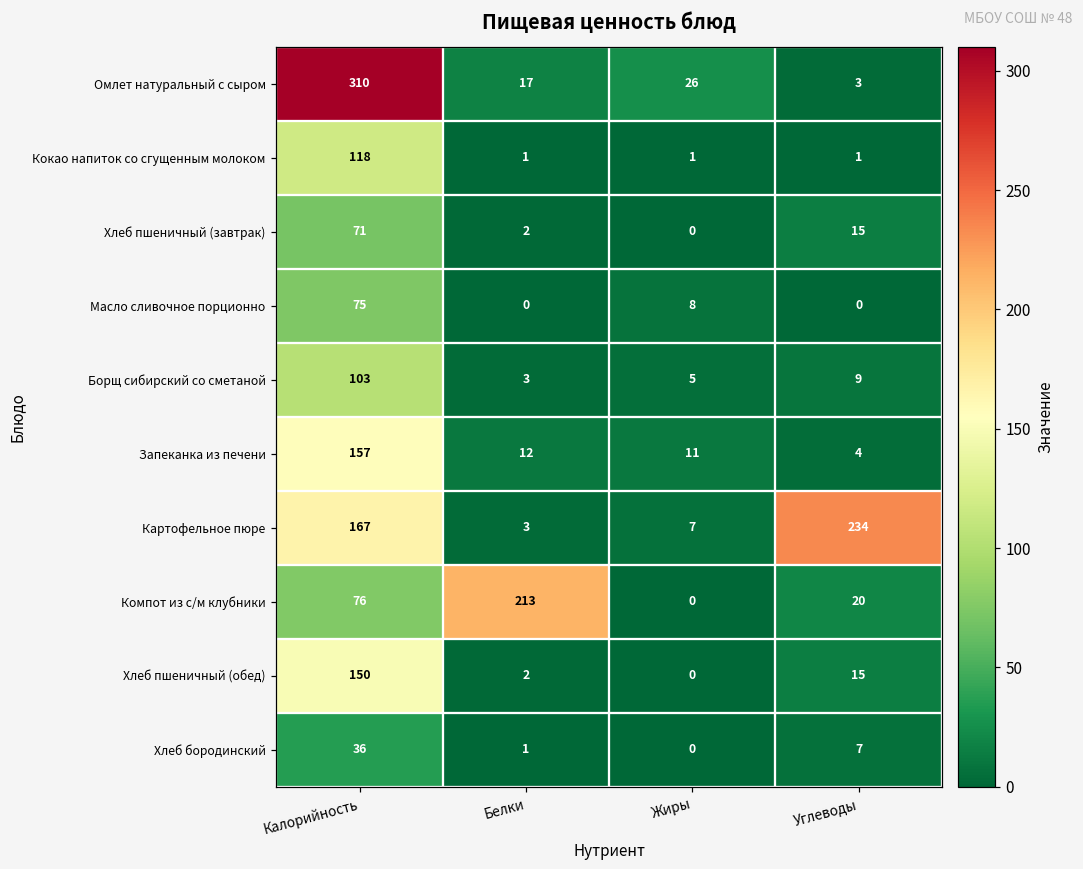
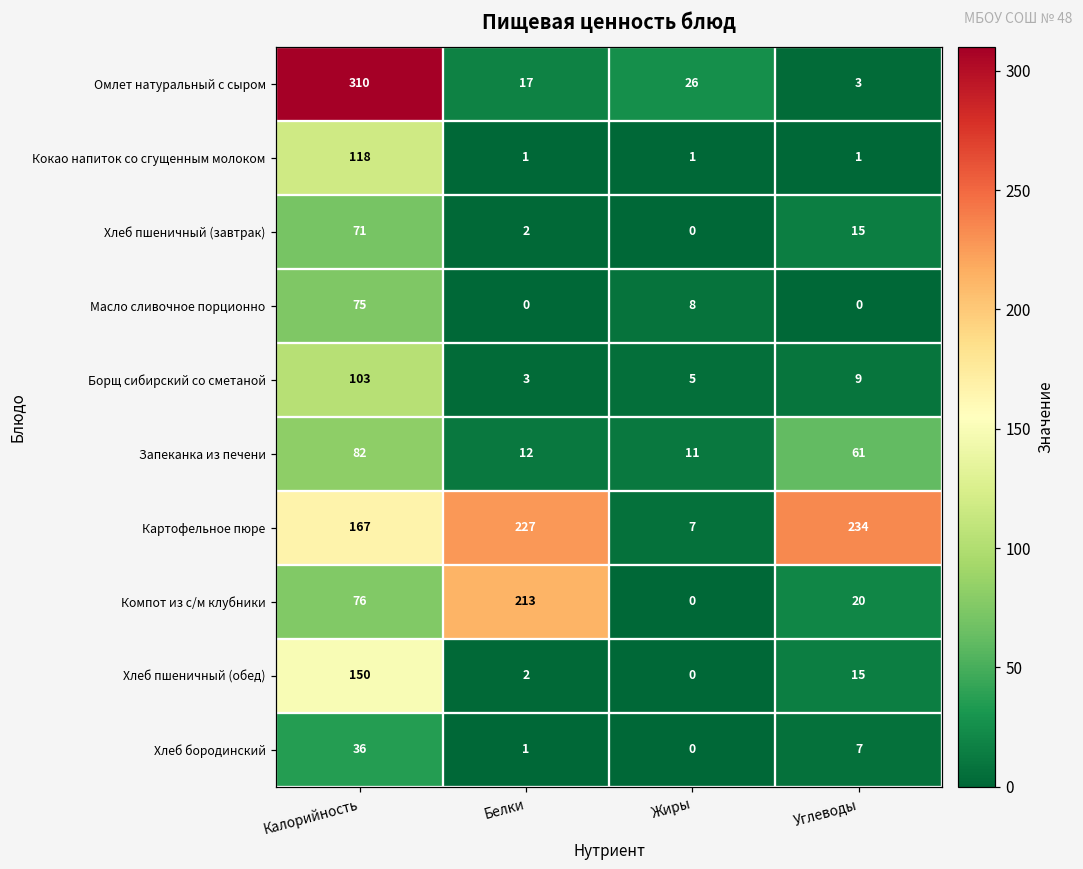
  {
    "Омлет натуральный с сыром": {
      "Калорийность": 310,
      "Белки": 17,
      "Жиры": 26,
      "Углеводы": 3
    },
    "Кокао напиток со сгущенным молоком": {
      "Калорийность": 118,
      "Белки": 1,
      "Жиры": 1,
      "Углеводы": 1
    },
    "Хлеб пшеничный (завтрак)": {
      "Калорийность": 71,
      "Белки": 2,
      "Жиры": 0,
      "Углеводы": 15
    },
    "Масло сливочное порционно": {
      "Калорийность": 75,
      "Белки": 0,
      "Жиры": 8,
      "Углеводы": 0
    },
    "Борщ сибирский со сметаной": {
      "Калорийность": 103,
      "Белки": 3,
      "Жиры": 5,
      "Углеводы": 9
    },
    "Запеканка из печени": {
-     "Калорийность": 157,
+     "Калорийность": 82,
      "Белки": 12,
      "Жиры": 11,
-     "Углеводы": 4
+     "Углеводы": 61
    },
    "Картофельное пюре": {
      "Калорийность": 167,
-     "Белки": 3,
+     "Белки": 227,
      "Жиры": 7,
      "Углеводы": 234
    },
    "Компот из с/м клубники": {
      "Калорийность": 76,
      "Белки": 213,
      "Жиры": 0,
      "Углеводы": 20
    },
    "Хлеб пшеничный (обед)": {
      "Калорийность": 150,
      "Белки": 2,
      "Жиры": 0,
      "Углеводы": 15
    },
    "Хлеб бородинский": {
      "Калорийность": 36,
      "Белки": 1,
      "Жиры": 0,
      "Углеводы": 7
    }
  }
